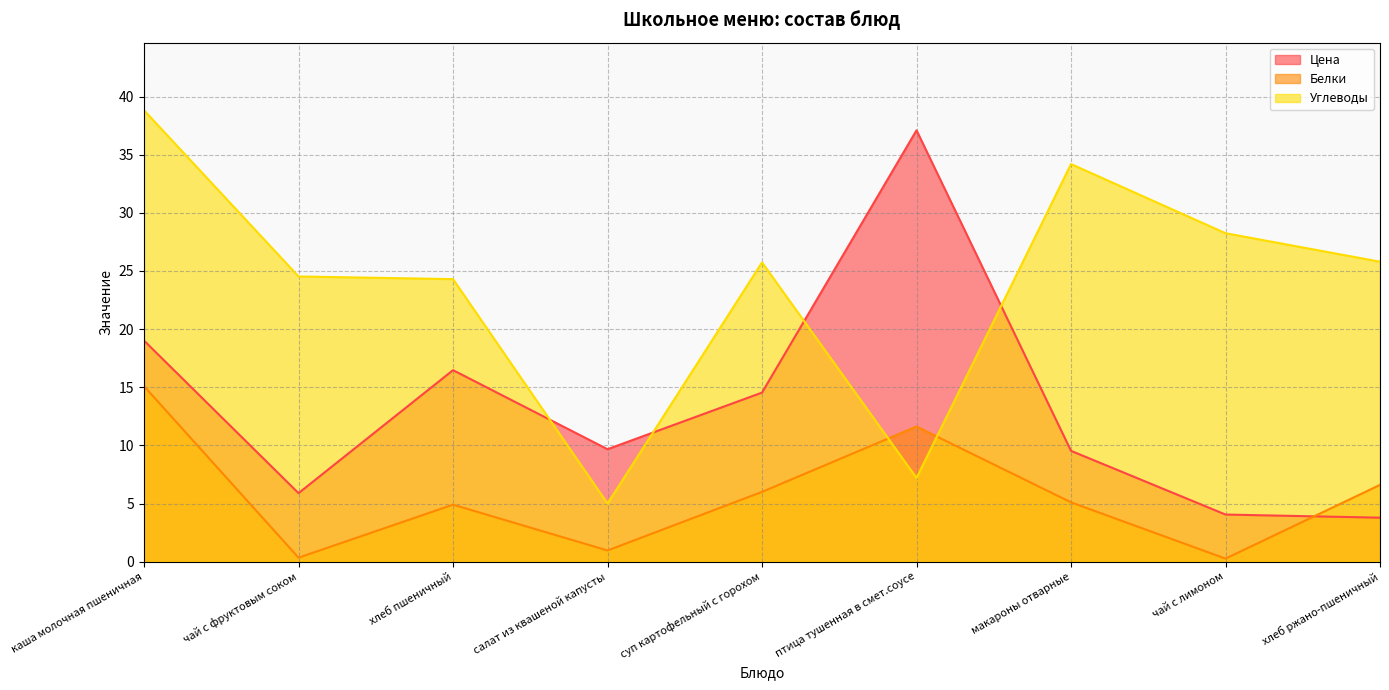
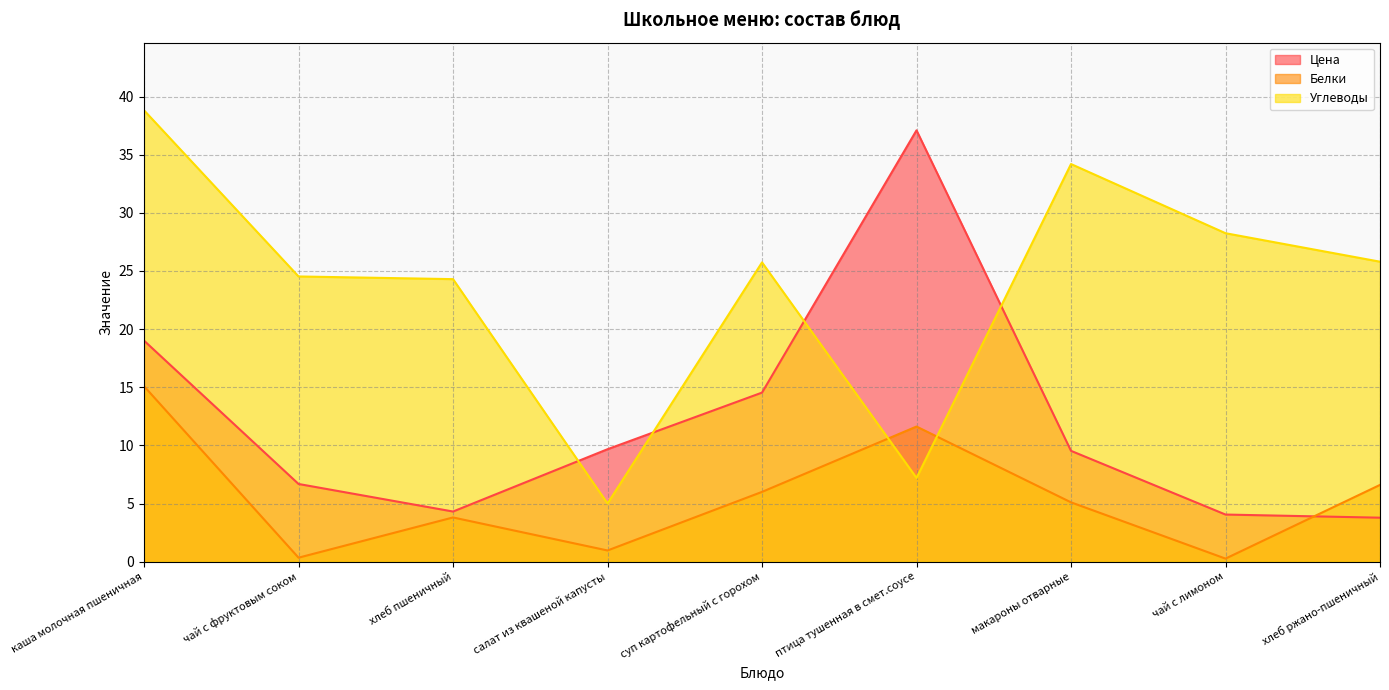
  {
    "Цена": {
      "каша молочная пшеничная": 19.0,
-     "чай с фруктовым соком": 5.9,
-     "хлеб пшеничный": 16.5,
+     "чай с фруктовым соком": 6.7,
+     "хлеб пшеничный": 4.3,
      "салат из квашеной капусты": 9.7,
      "суп картофельный с горохом": 14.5,
      "птица тушенная в смет.соусе": 37.1,
      "макароны отварные": 9.5,
      "чай с лимоном": 4.1,
      "хлеб ржано-пшеничный": 3.8
    },
    "Белки": {
      "каша молочная пшеничная": 15.1,
      "чай с фруктовым соком": 0.3,
-     "хлеб пшеничный": 4.9,
+     "хлеб пшеничный": 3.8,
      "салат из квашеной капусты": 1.0,
      "суп картофельный с горохом": 6.0,
      "птица тушенная в смет.соусе": 11.6,
      "макароны отварные": 5.1,
      "чай с лимоном": 0.3,
      "хлеб ржано-пшеничный": 6.6
    },
    "Углеводы": {
      "каша молочная пшеничная": 38.8,
      "чай с фруктовым соком": 24.5,
      "хлеб пшеничный": 24.3,
      "салат из квашеной капусты": 5.0,
      "суп картофельный с горохом": 25.7,
      "птица тушенная в смет.соусе": 7.2,
      "макароны отварные": 34.2,
      "чай с лимоном": 28.3,
      "хлеб ржано-пшеничный": 25.8
    }
  }
